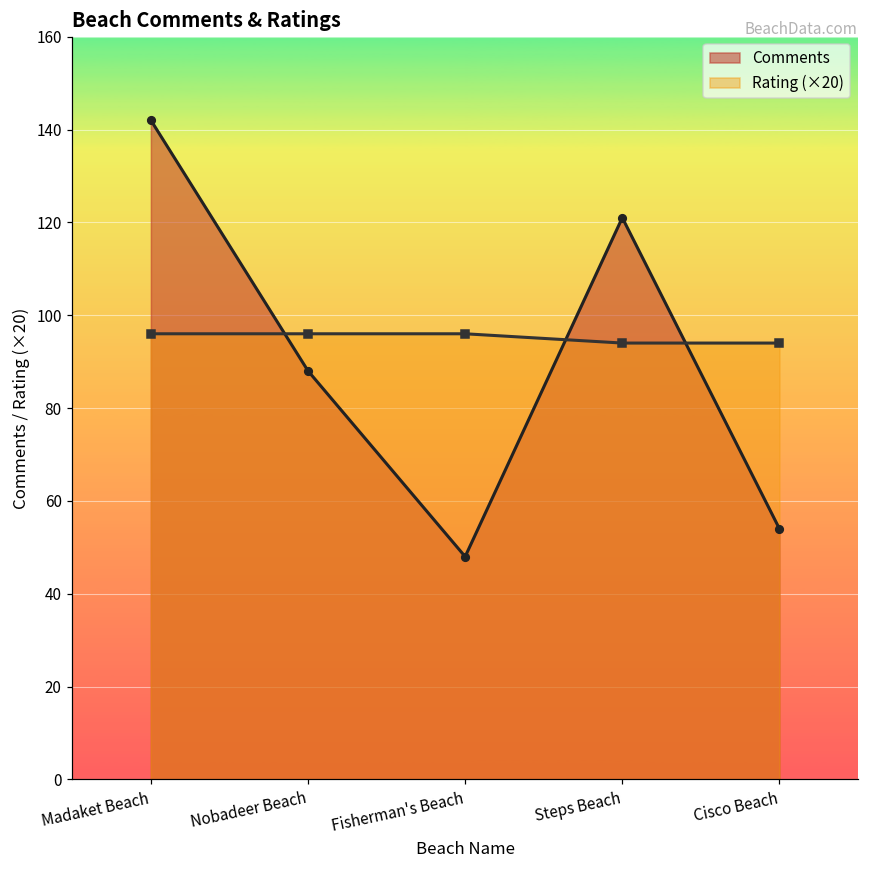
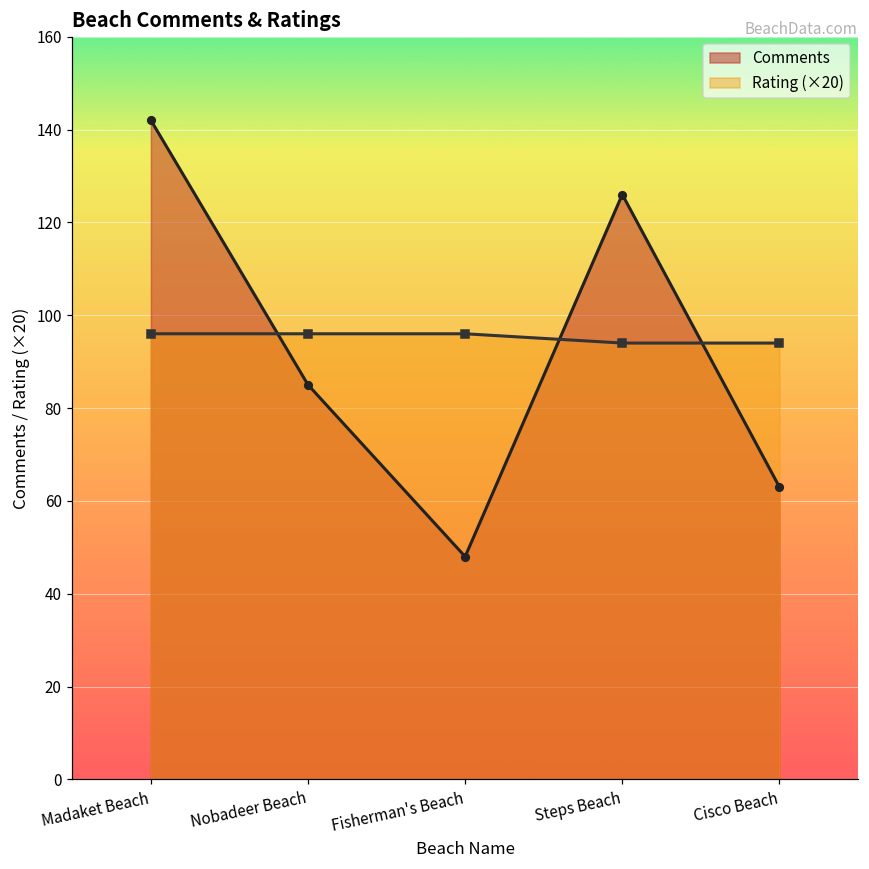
  {
    "Comments": {
      "Madaket Beach": 142,
-     "Nobadeer Beach": 88,
+     "Nobadeer Beach": 85,
      "Fisherman's Beach": 48,
-     "Steps Beach": 121,
-     "Cisco Beach": 54
+     "Steps Beach": 126,
+     "Cisco Beach": 63
    },
    "Rating (×20)": {
      "Madaket Beach": 96,
      "Nobadeer Beach": 96,
      "Fisherman's Beach": 96,
      "Steps Beach": 94,
      "Cisco Beach": 94
    }
  }
